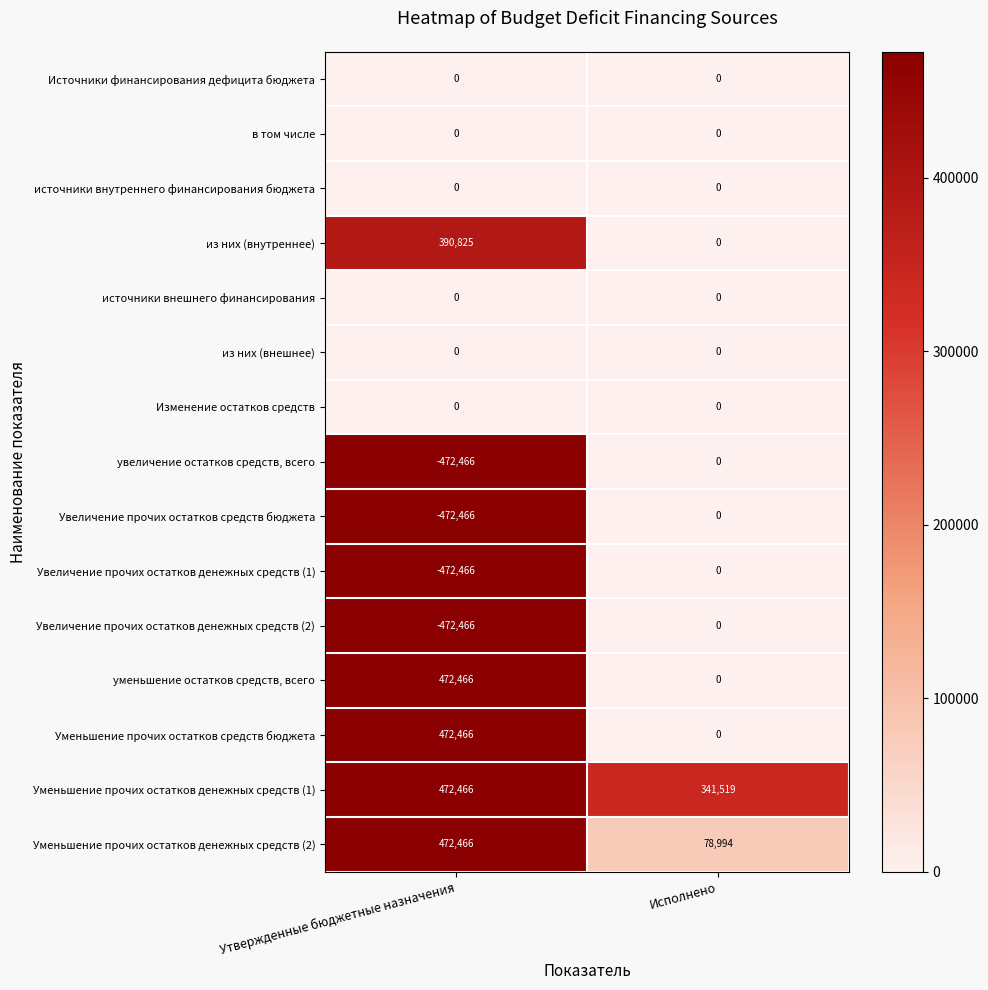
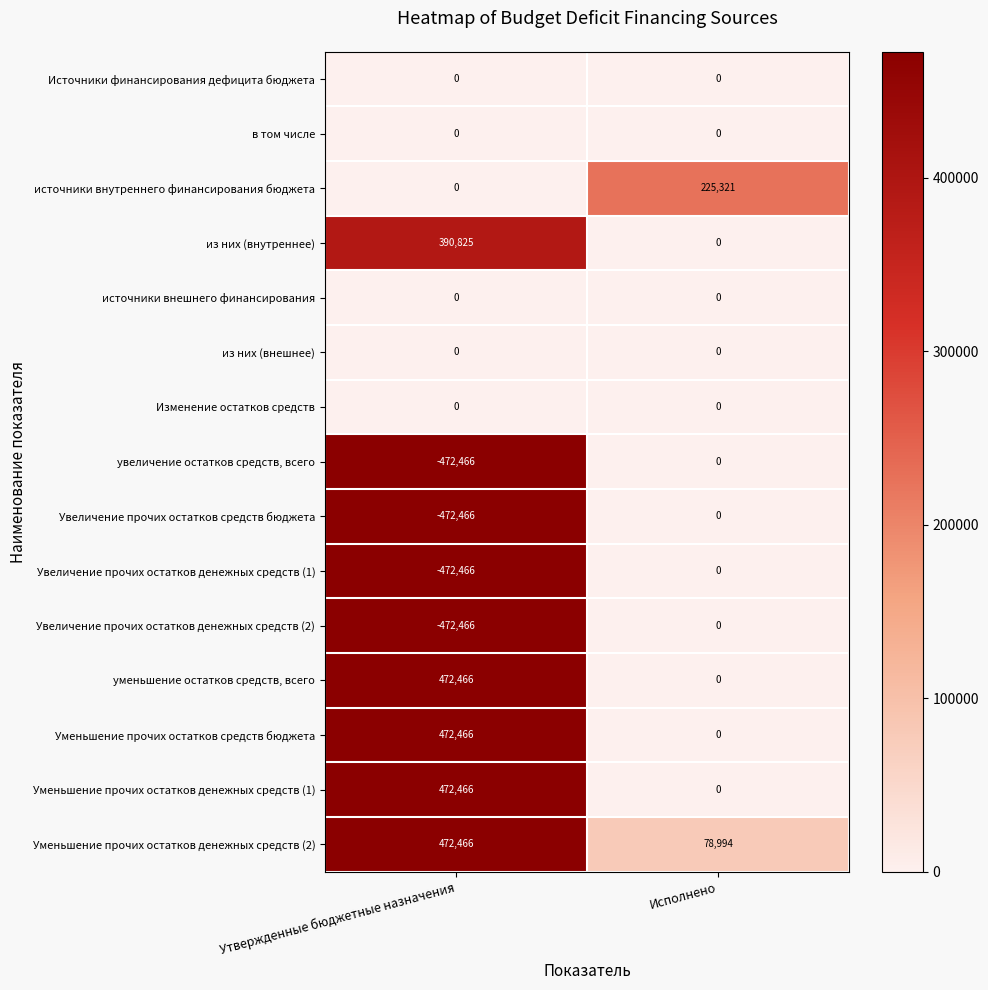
  {
    "Источники финансирования дефицита бюджета": {
      "Утвержденные бюджетные назначения": "0",
      "Исполнено": "0"
    },
    "в том числе": {
      "Утвержденные бюджетные назначения": "0",
      "Исполнено": "0"
    },
    "источники внутреннего финансирования бюджета": {
      "Утвержденные бюджетные назначения": "0",
-     "Исполнено": "0"
+     "Исполнено": "225,321"
    },
    "из них (внутреннее)": {
      "Утвержденные бюджетные назначения": "390,825",
      "Исполнено": "0"
    },
    "источники внешнего финансирования": {
      "Утвержденные бюджетные назначения": "0",
      "Исполнено": "0"
    },
    "из них (внешнее)": {
      "Утвержденные бюджетные назначения": "0",
      "Исполнено": "0"
    },
    "Изменение остатков средств": {
      "Утвержденные бюджетные назначения": "0",
      "Исполнено": "0"
    },
    "увеличение остатков средств, всего": {
      "Утвержденные бюджетные назначения": "-472,466",
      "Исполнено": "0"
    },
    "Увеличение прочих остатков средств бюджета": {
      "Утвержденные бюджетные назначения": "-472,466",
      "Исполнено": "0"
    },
    "Увеличение прочих остатков денежных средств (1)": {
      "Утвержденные бюджетные назначения": "-472,466",
      "Исполнено": "0"
    },
    "Увеличение прочих остатков денежных средств (2)": {
      "Утвержденные бюджетные назначения": "-472,466",
      "Исполнено": "0"
    },
    "уменьшение остатков средств, всего": {
      "Утвержденные бюджетные назначения": "472,466",
      "Исполнено": "0"
    },
    "Уменьшение прочих остатков средств бюджета": {
      "Утвержденные бюджетные назначения": "472,466",
      "Исполнено": "0"
    },
    "Уменьшение прочих остатков денежных средств (1)": {
      "Утвержденные бюджетные назначения": "472,466",
-     "Исполнено": "341,519"
+     "Исполнено": "0"
    },
    "Уменьшение прочих остатков денежных средств (2)": {
      "Утвержденные бюджетные назначения": "472,466",
      "Исполнено": "78,994"
    }
  }
